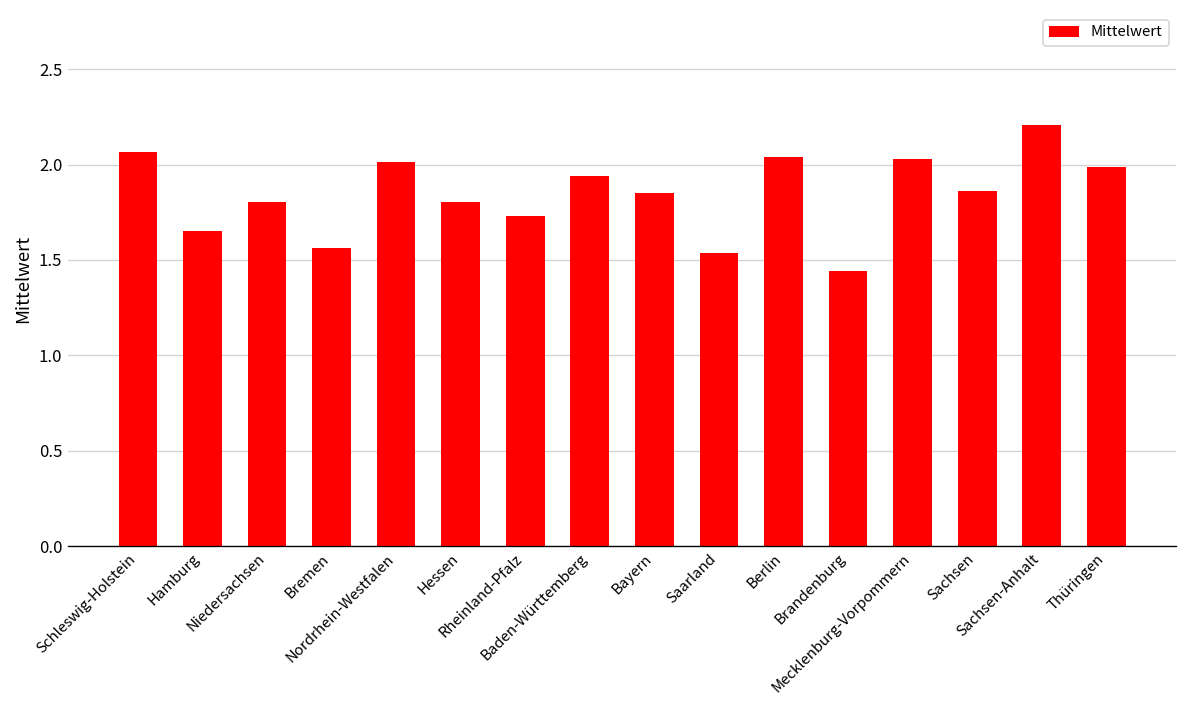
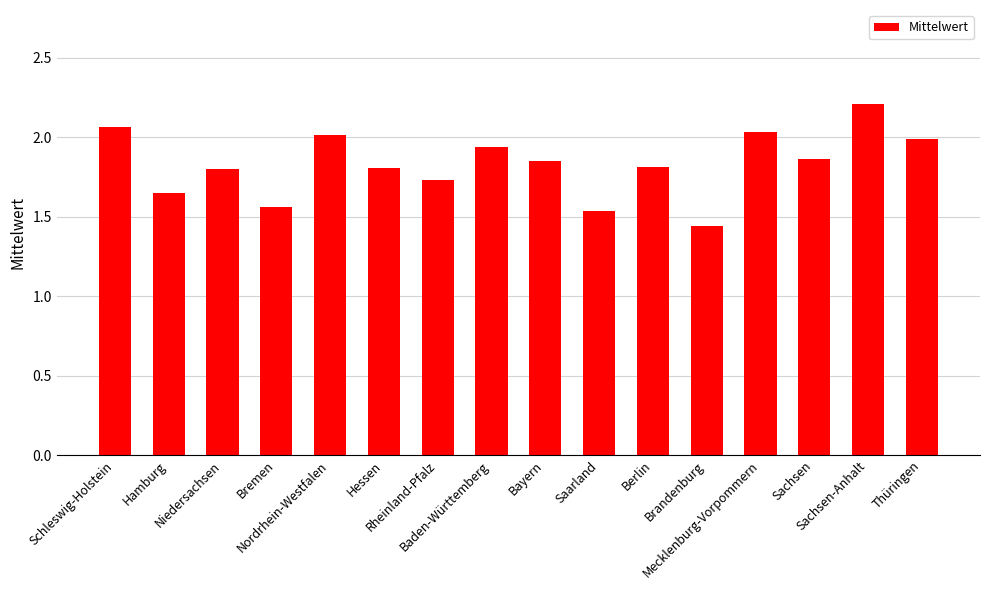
  {
    "Schleswig-Holstein": 2.07,
    "Hamburg": 1.65,
    "Niedersachsen": 1.80,
    "Bremen": 1.56,
    "Nordrhein-Westfalen": 2.01,
    "Hessen": 1.80,
    "Rheinland-Pfalz": 1.73,
    "Baden-Württemberg": 1.94,
    "Bayern": 1.85,
    "Saarland": 1.54,
-   "Berlin": 2.04,
+   "Berlin": 1.81,
    "Brandenburg": 1.44,
    "Mecklenburg-Vorpommern": 2.03,
    "Sachsen": 1.86,
    "Sachsen-Anhalt": 2.21,
    "Thüringen": 1.99
  }
